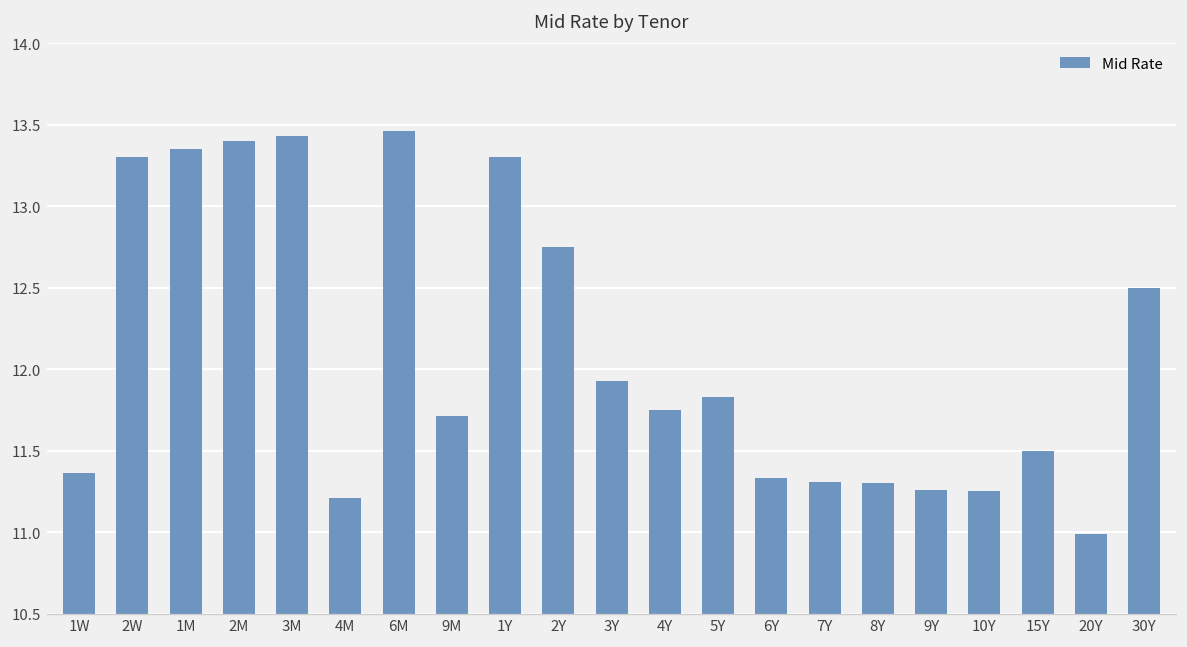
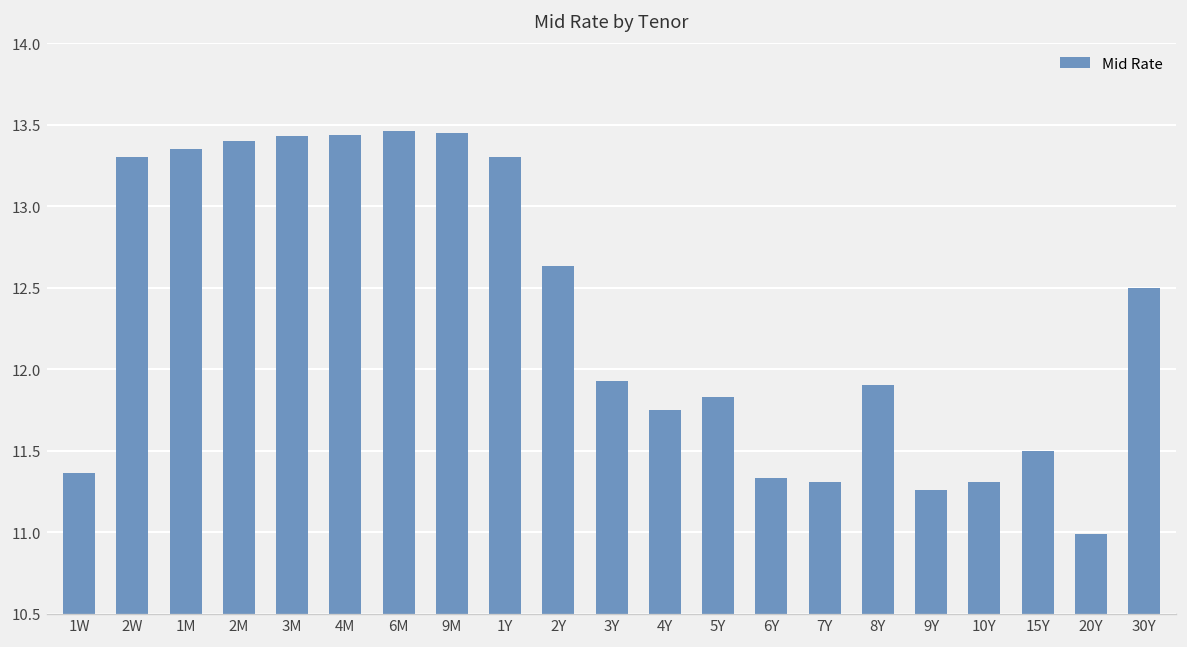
  {
    "1W": 11.36,
    "2W": 13.30,
    "1M": 13.35,
    "2M": 13.40,
    "3M": 13.43,
-   "4M": 11.21,
+   "4M": 13.44,
    "6M": 13.46,
-   "9M": 11.71,
+   "9M": 13.45,
    "1Y": 13.30,
-   "2Y": 12.75,
+   "2Y": 12.63,
    "3Y": 11.93,
    "4Y": 11.75,
    "5Y": 11.83,
    "6Y": 11.33,
    "7Y": 11.31,
-   "8Y": 11.3,
+   "8Y": 11.9,
    "9Y": 11.26,
-   "10Y": 11.25,
+   "10Y": 11.31,
    "15Y": 11.50,
    "20Y": 10.99,
    "30Y": 12.50
  }
